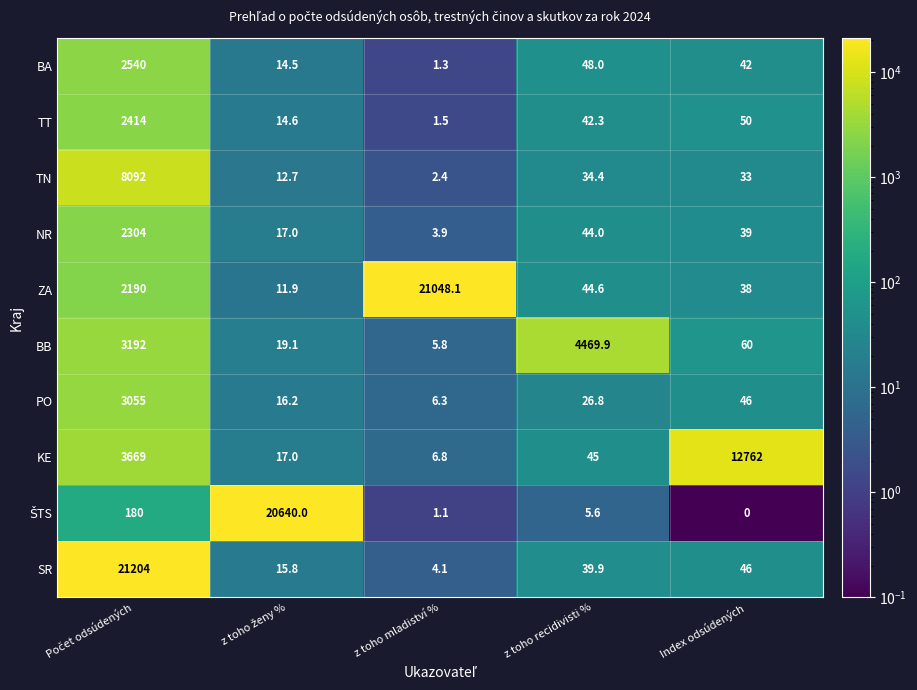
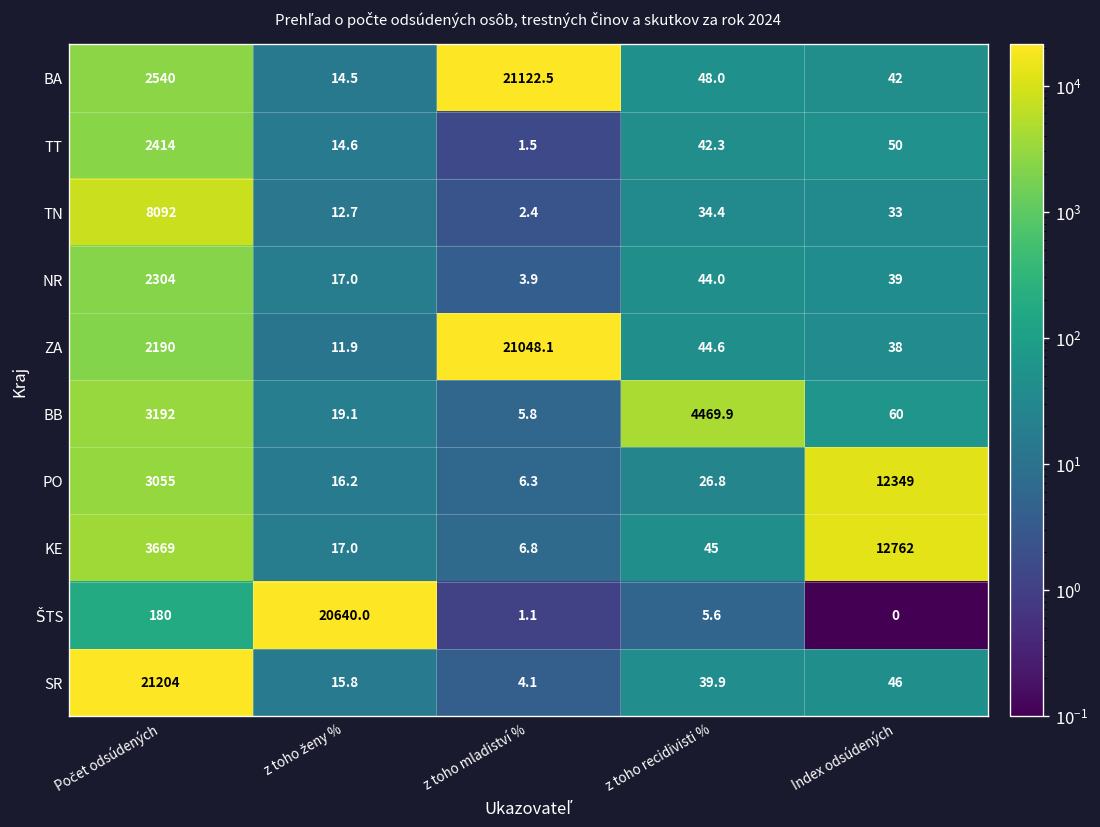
  {
    "BA": {
      "Počet odsúdených": 2540,
      "z toho ženy %": 14.5,
-     "z toho mladiství %": 1.3,
+     "z toho mladiství %": 21122.5,
      "z toho recidivisti %": 48.0,
      "Index odsúdených": 42
    },
    "TT": {
      "Počet odsúdených": 2414,
      "z toho ženy %": 14.6,
      "z toho mladiství %": 1.5,
      "z toho recidivisti %": 42.3,
      "Index odsúdených": 50
    },
    "TN": {
      "Počet odsúdených": 8092,
      "z toho ženy %": 12.7,
      "z toho mladiství %": 2.4,
      "z toho recidivisti %": 34.4,
      "Index odsúdených": 33
    },
    "NR": {
      "Počet odsúdených": 2304,
      "z toho ženy %": 17.0,
      "z toho mladiství %": 3.9,
      "z toho recidivisti %": 44.0,
      "Index odsúdených": 39
    },
    "ZA": {
      "Počet odsúdených": 2190,
      "z toho ženy %": 11.9,
      "z toho mladiství %": 21048.1,
      "z toho recidivisti %": 44.6,
      "Index odsúdených": 38
    },
    "BB": {
      "Počet odsúdených": 3192,
      "z toho ženy %": 19.1,
      "z toho mladiství %": 5.8,
      "z toho recidivisti %": 4469.9,
      "Index odsúdených": 60
    },
    "PO": {
      "Počet odsúdených": 3055,
      "z toho ženy %": 16.2,
      "z toho mladiství %": 6.3,
      "z toho recidivisti %": 26.8,
-     "Index odsúdených": 46
+     "Index odsúdených": 12349
    },
    "KE": {
      "Počet odsúdených": 3669,
      "z toho ženy %": 17.0,
      "z toho mladiství %": 6.8,
      "z toho recidivisti %": 45,
      "Index odsúdených": 12762
    },
    "ŠTS": {
      "Počet odsúdených": 180,
      "z toho ženy %": 20640.0,
      "z toho mladiství %": 1.1,
      "z toho recidivisti %": 5.6,
      "Index odsúdených": 0
    },
    "SR": {
      "Počet odsúdených": 21204,
      "z toho ženy %": 15.8,
      "z toho mladiství %": 4.1,
      "z toho recidivisti %": 39.9,
      "Index odsúdených": 46
    }
  }
